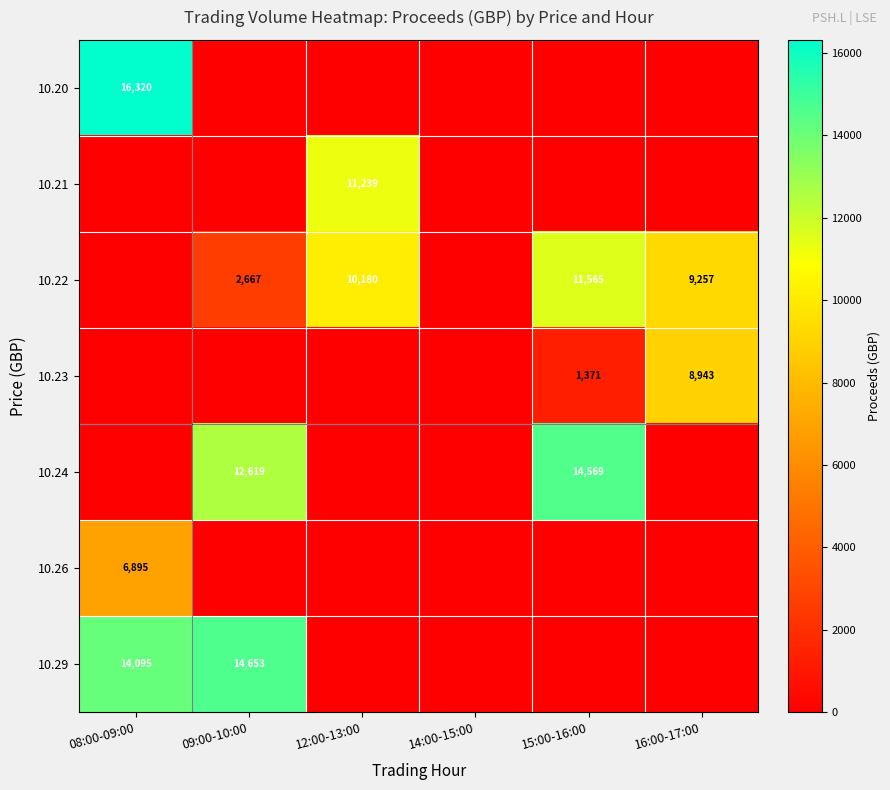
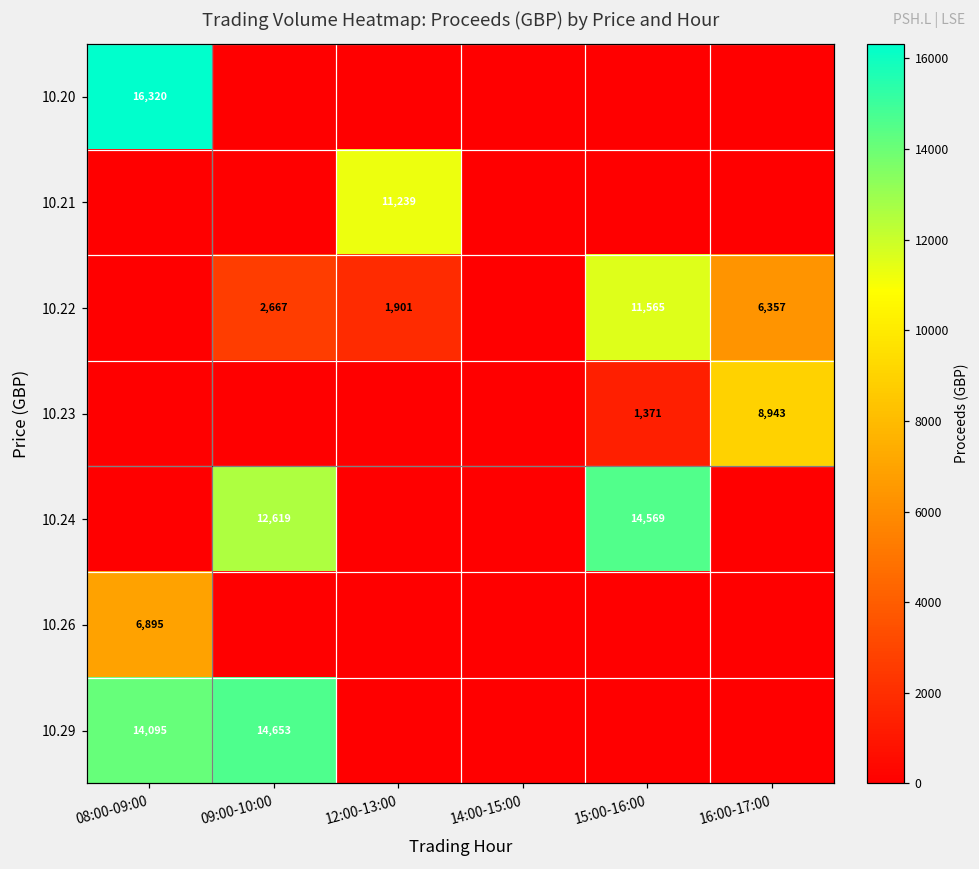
  {
    "10.20": {
      "08:00-09:00": "16,320"
    },
    "10.21": {
      "12:00-13:00": "11,239"
    },
    "10.22": {
      "09:00-10:00": "2,667",
-     "12:00-13:00": "10,180",
+     "12:00-13:00": "1,901",
      "15:00-16:00": "11,565",
-     "16:00-17:00": "9,257"
+     "16:00-17:00": "6,357"
    },
    "10.23": {
      "15:00-16:00": "1,371",
      "16:00-17:00": "8,943"
    },
    "10.24": {
      "09:00-10:00": "12,619",
      "15:00-16:00": "14,569"
    },
    "10.26": {
      "08:00-09:00": "6,895"
    },
    "10.29": {
      "08:00-09:00": "14,095",
      "09:00-10:00": "14,653"
    }
  }
